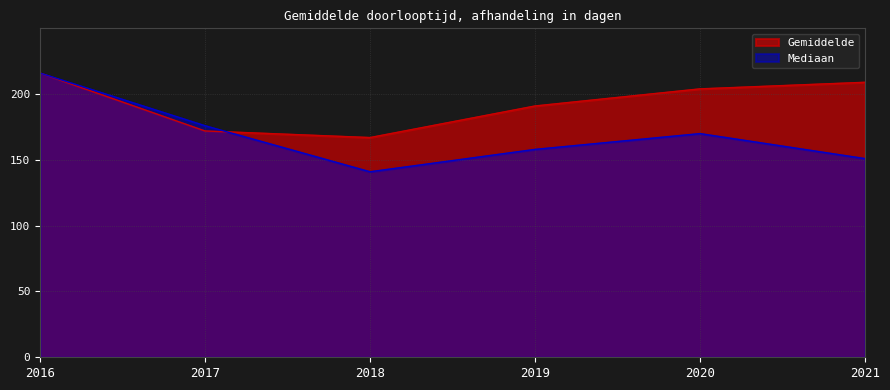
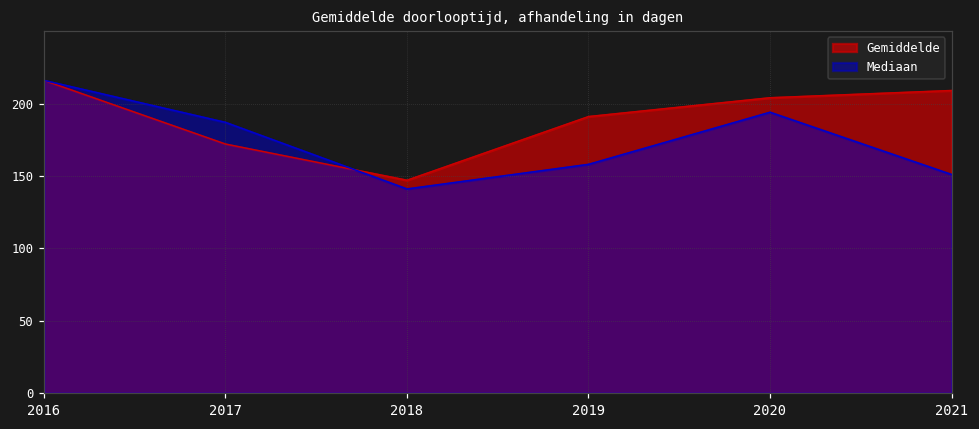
  {
    "Gemiddelde": {
      "2017": 172,
-     "2018": 167,
+     "2018": 147,
      "2019": 191,
      "2020": 204,
      "2021": 209
    },
    "Mediaan": {
-     "2017": 176,
+     "2017": 187,
      "2018": 141,
      "2019": 158,
-     "2020": 170,
+     "2020": 194,
      "2021": 151
    }
  }
